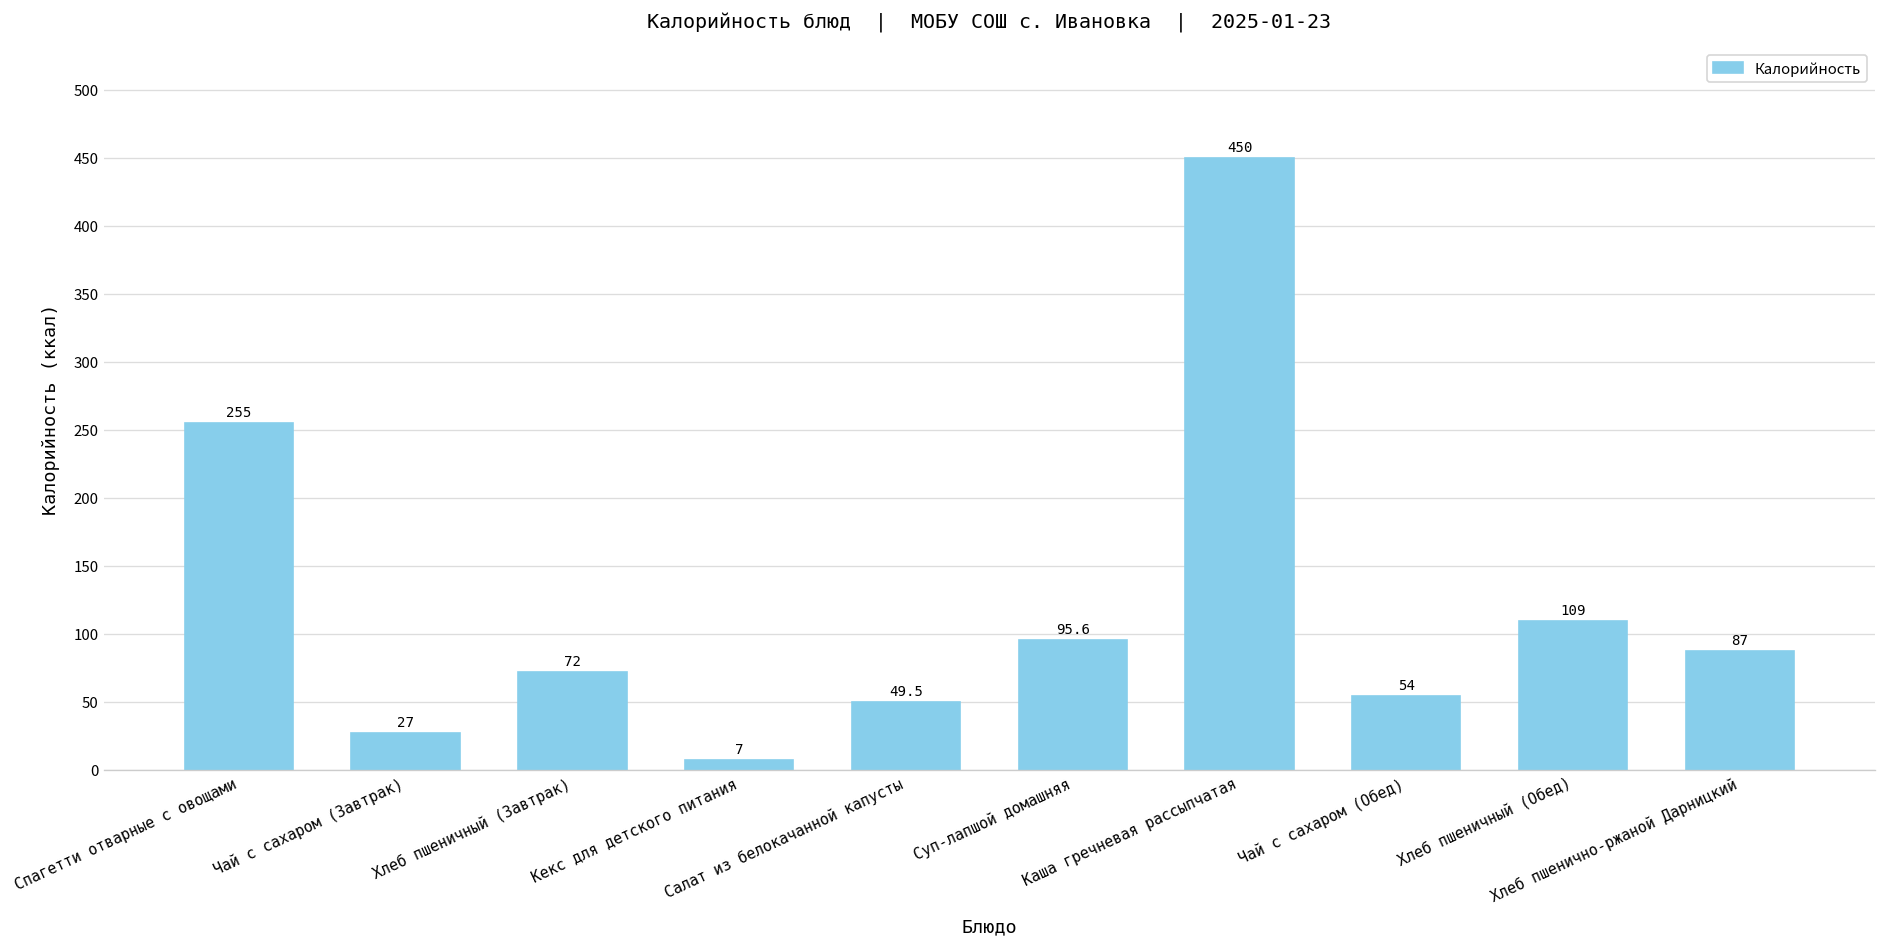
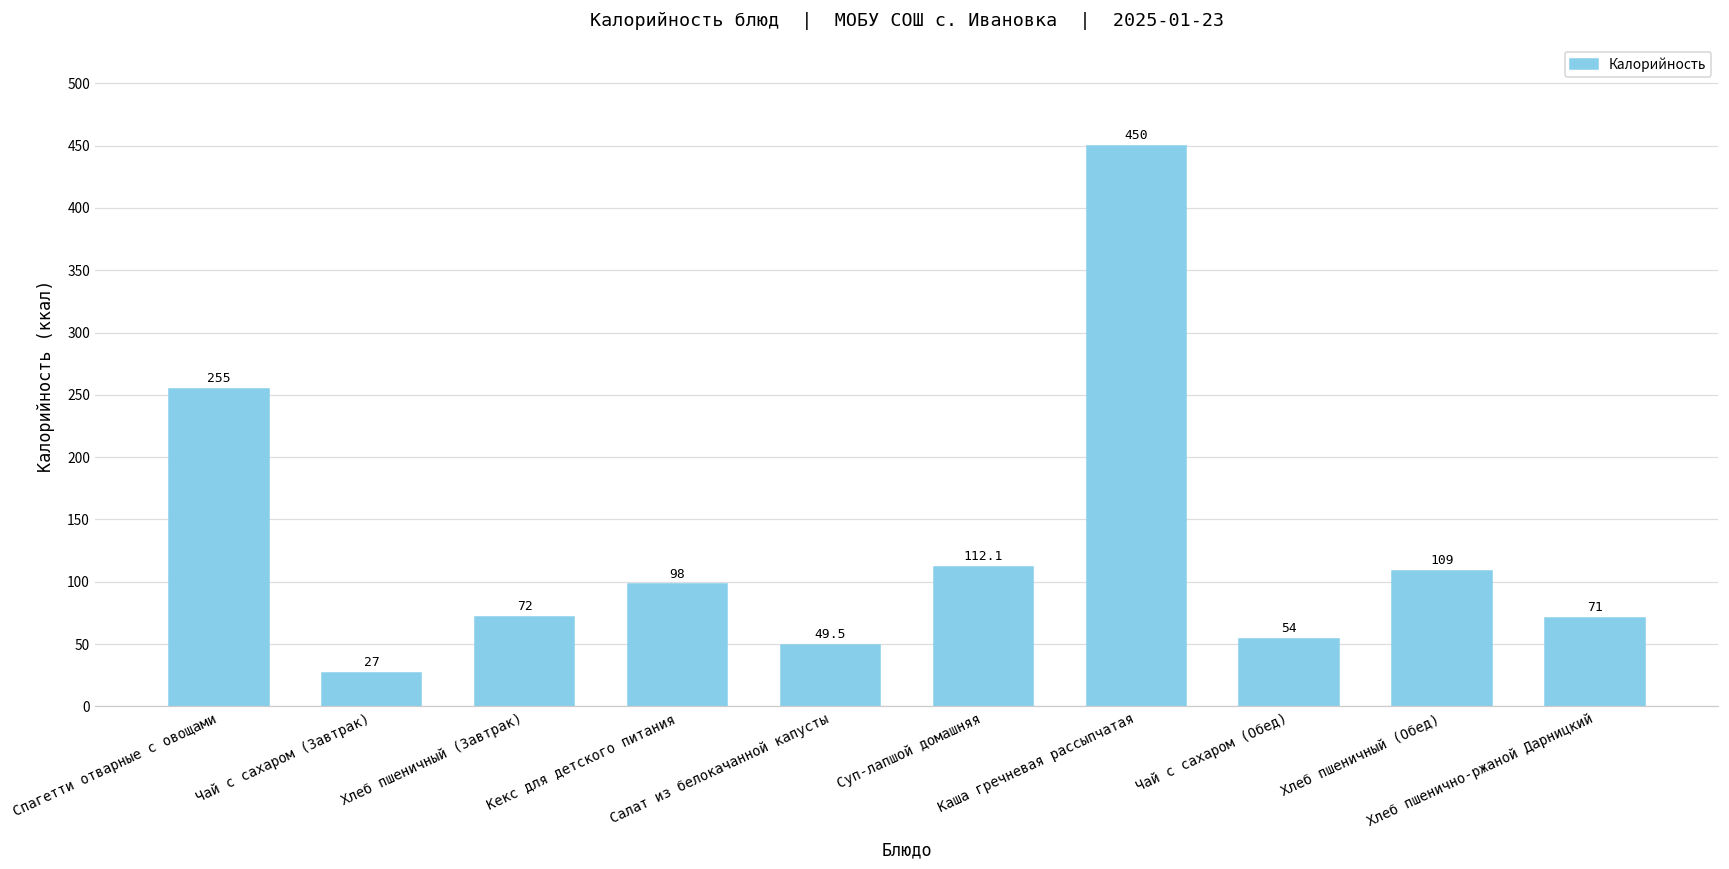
  {
    "Спагетти отварные с овощами": 255,
    "Чай с сахаром (Завтрак)": 27,
    "Хлеб пшеничный (Завтрак)": 72,
-   "Кекс для детского питания": 7,
+   "Кекс для детского питания": 98,
    "Салат из белокачанной капусты": 49.5,
-   "Суп-лапшой домашняя": 95.6,
+   "Суп-лапшой домашняя": 112.1,
    "Каша гречневая рассыпчатая": 450,
    "Чай с сахаром (Обед)": 54,
    "Хлеб пшеничный (Обед)": 109,
-   "Хлеб пшенично-ржаной Дарницкий": 87
+   "Хлеб пшенично-ржаной Дарницкий": 71
  }
